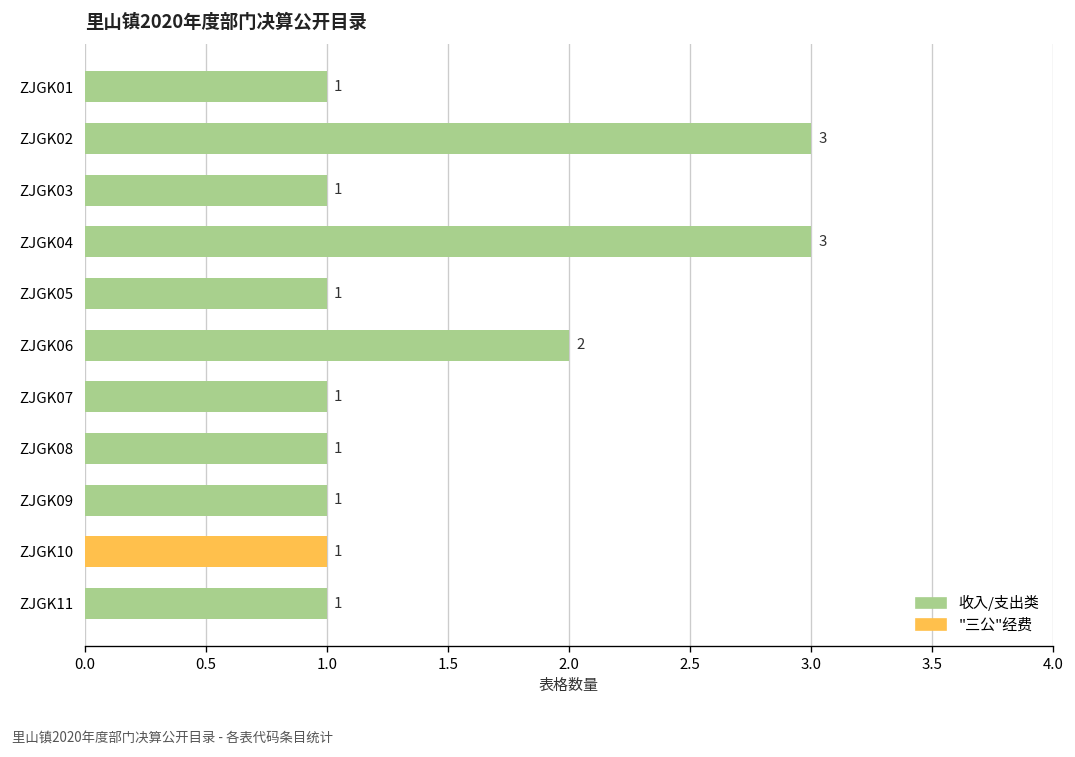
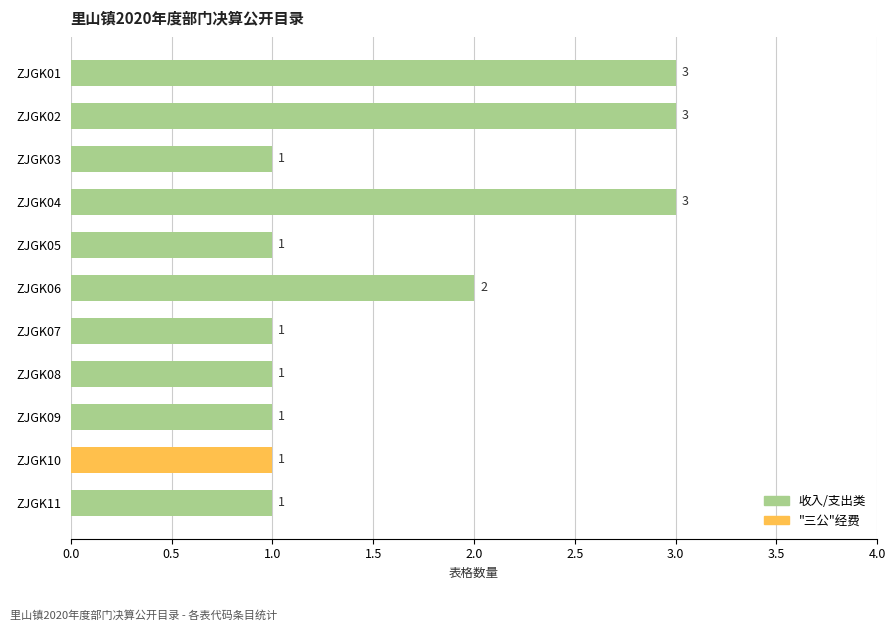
  {
-   "ZJGK01": 1,
+   "ZJGK01": 3,
    "ZJGK02": 3,
    "ZJGK03": 1,
    "ZJGK04": 3,
    "ZJGK05": 1,
    "ZJGK06": 2,
    "ZJGK07": 1,
    "ZJGK08": 1,
    "ZJGK09": 1,
    "ZJGK10": 1,
    "ZJGK11": 1
  }
